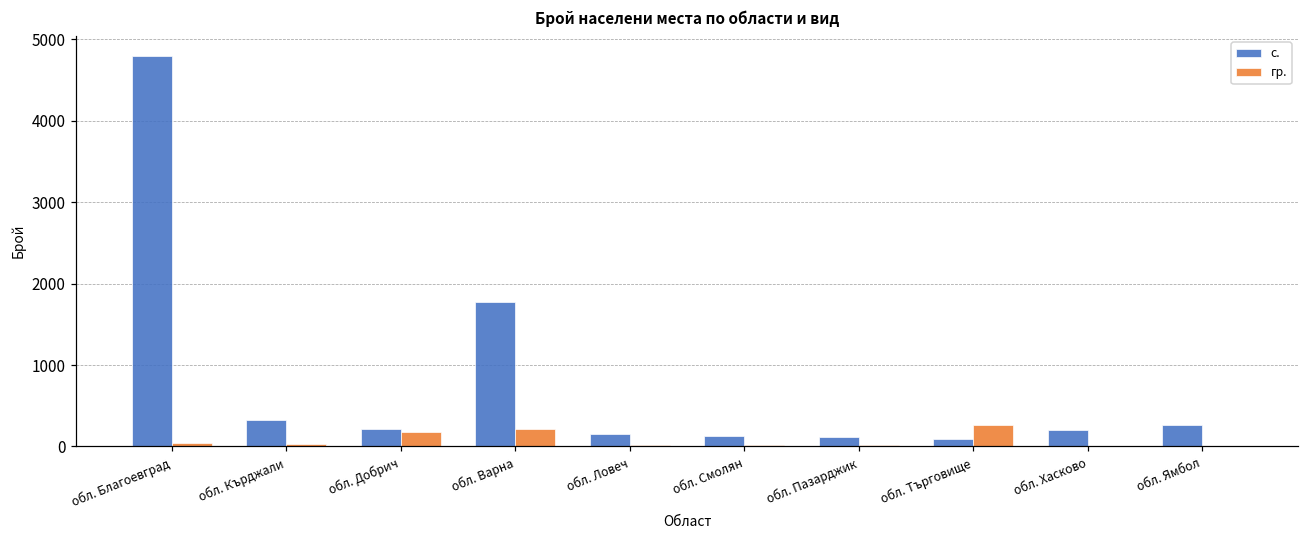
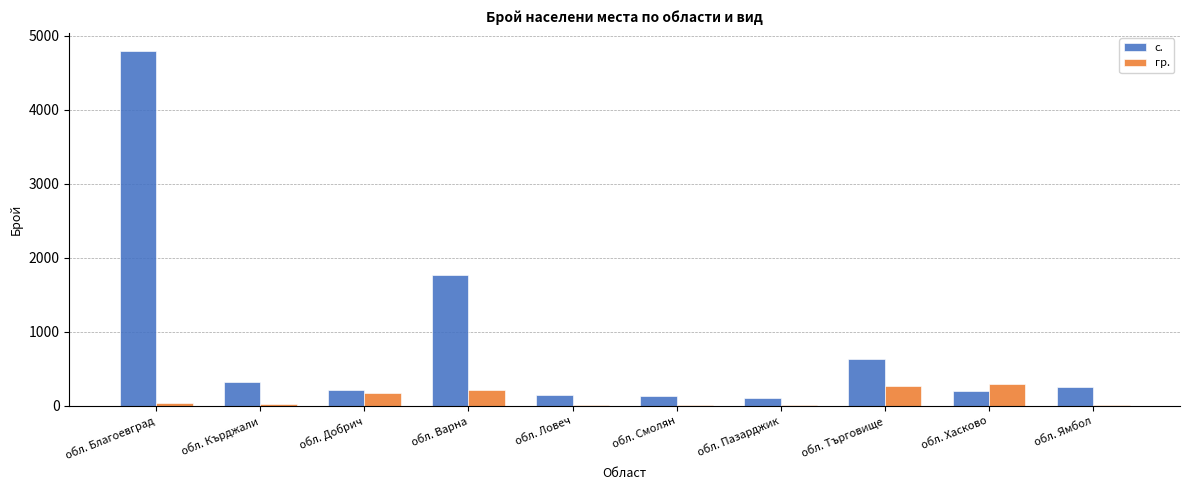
  {
    "с.": {
      "обл. Благоевград": 4800,
      "обл. Кърджали": 300,
      "обл. Добрич": 200,
      "обл. Варна": 1800,
      "обл. Ловеч": 200,
      "обл. Смолян": 100,
      "обл. Пазарджик": 100,
-     "обл. Търговище": 100,
+     "обл. Търговище": 600,
      "обл. Хасково": 200,
      "обл. Ямбол": 300
    },
    "гр.": {
      "обл. Благоевград": 0,
      "обл. Добрич": 200,
      "обл. Варна": 200,
      "обл. Търговище": 300,
-     "обл. Хасково": 0
+     "обл. Хасково": 300
    }
  }
